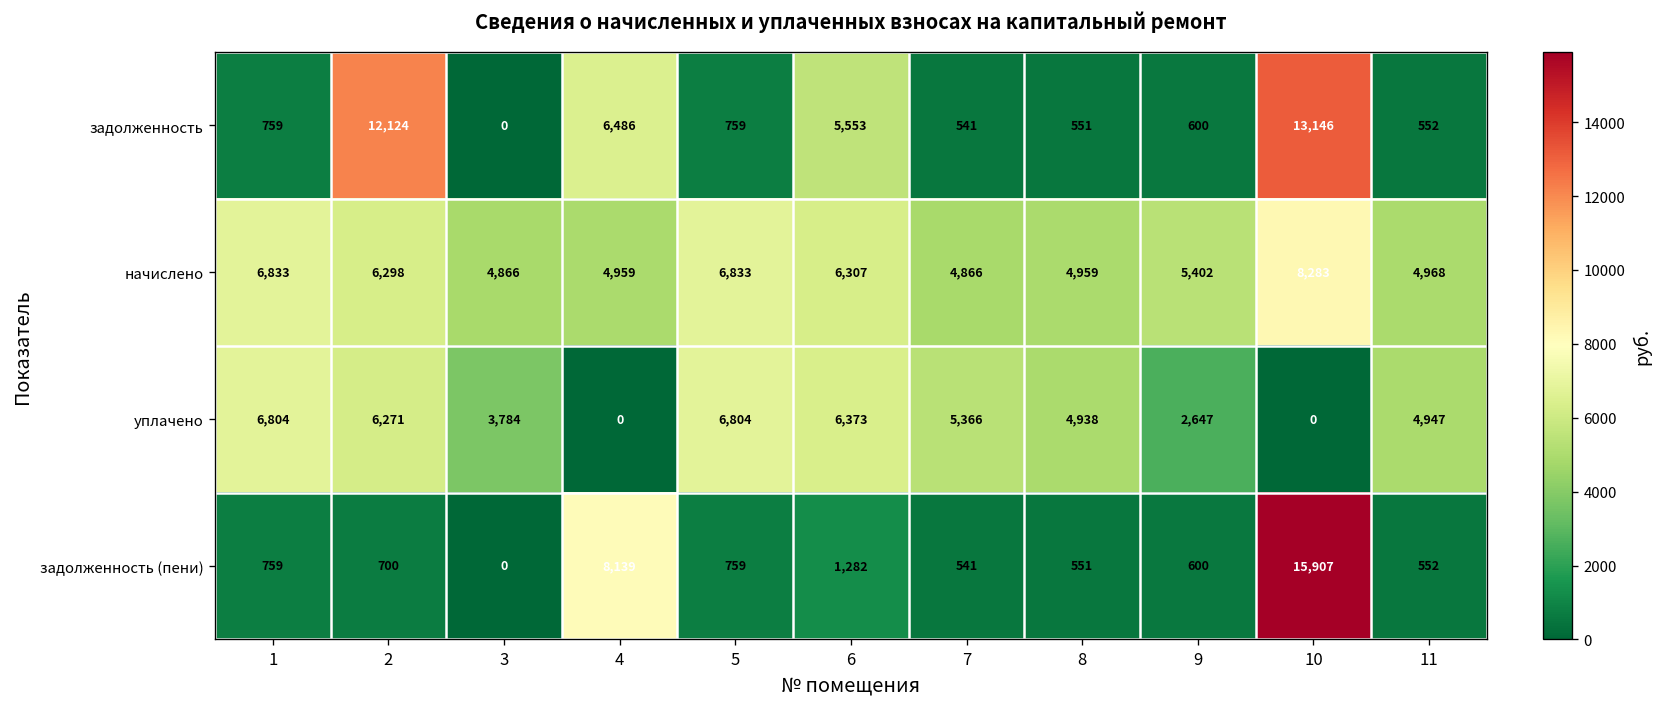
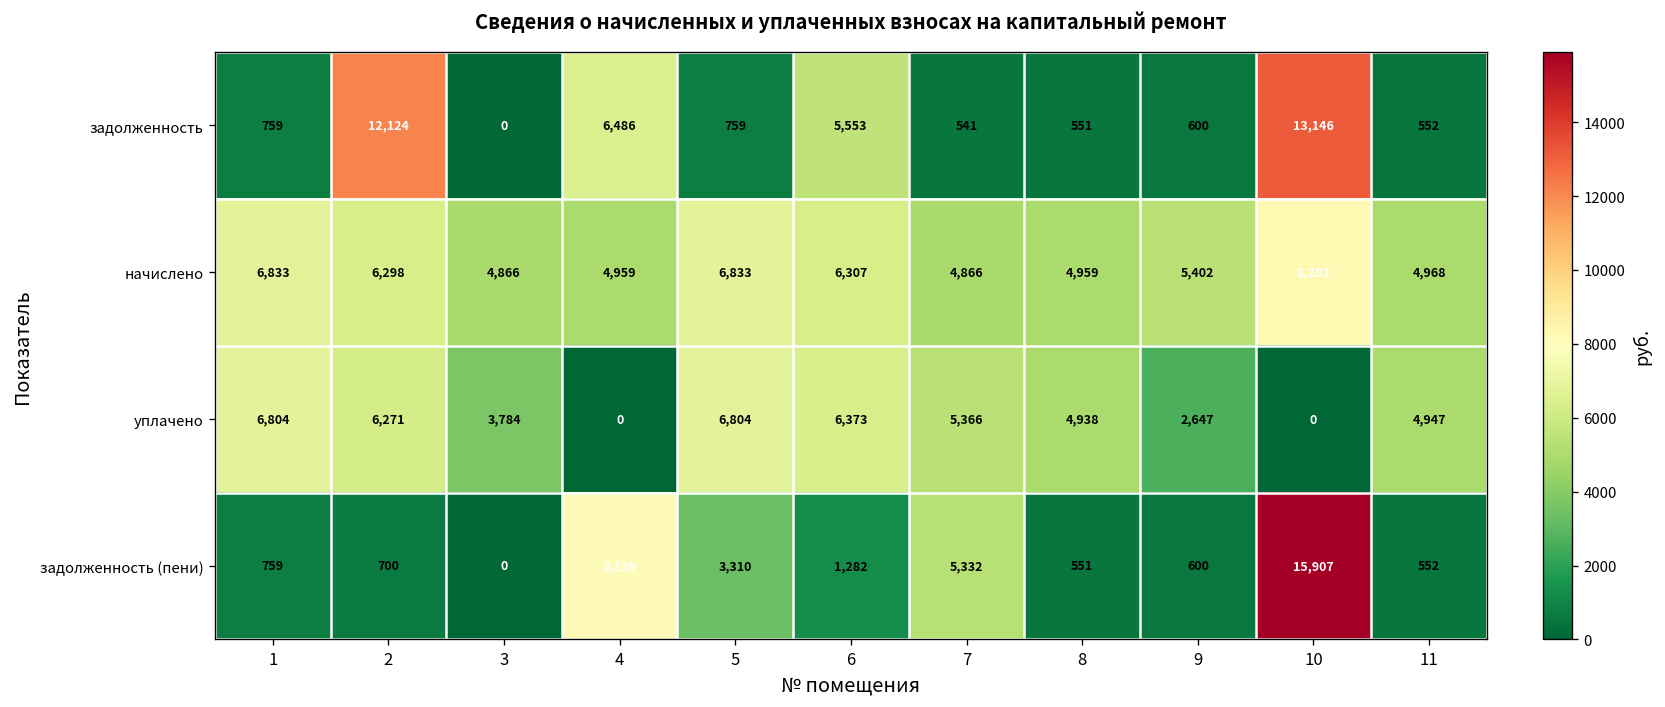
  {
    "задолженность": {
      "1": "759",
      "2": "12,124",
      "3": "0",
      "4": "6,486",
      "5": "759",
      "6": "5,553",
      "7": "541",
      "8": "551",
      "9": "600",
      "10": "13,146",
      "11": "552"
    },
    "начислено": {
      "1": "6,833",
      "2": "6,298",
      "3": "4,866",
      "4": "4,959",
      "5": "6,833",
      "6": "6,307",
      "7": "4,866",
      "8": "4,959",
      "9": "5,402",
      "10": "8,283",
      "11": "4,968"
    },
    "уплачено": {
      "1": "6,804",
      "2": "6,271",
      "3": "3,784",
      "4": "0",
      "5": "6,804",
      "6": "6,373",
      "7": "5,366",
      "8": "4,938",
      "9": "2,647",
      "10": "0",
      "11": "4,947"
    },
    "задолженность (пени)": {
      "1": "759",
      "2": "700",
      "3": "0",
      "4": "8,139",
-     "5": "759",
+     "5": "3,310",
      "6": "1,282",
-     "7": "541",
+     "7": "5,332",
      "8": "551",
      "9": "600",
      "10": "15,907",
      "11": "552"
    }
  }
